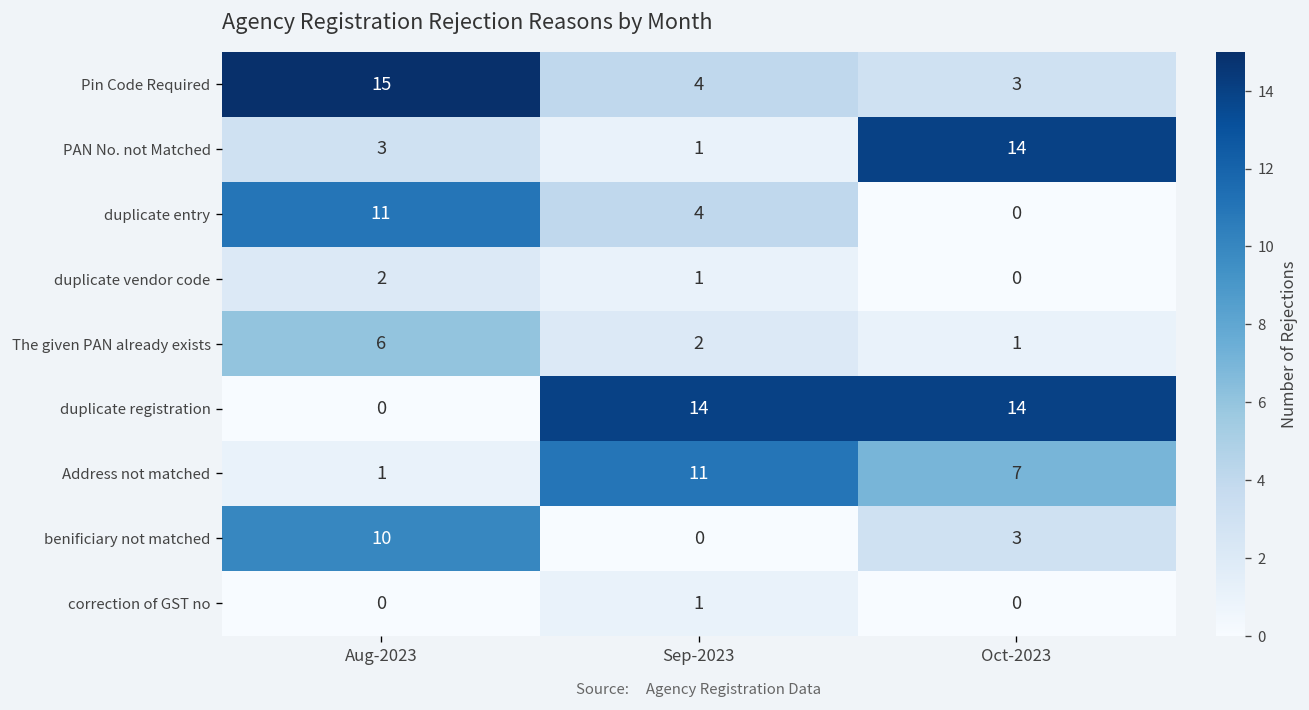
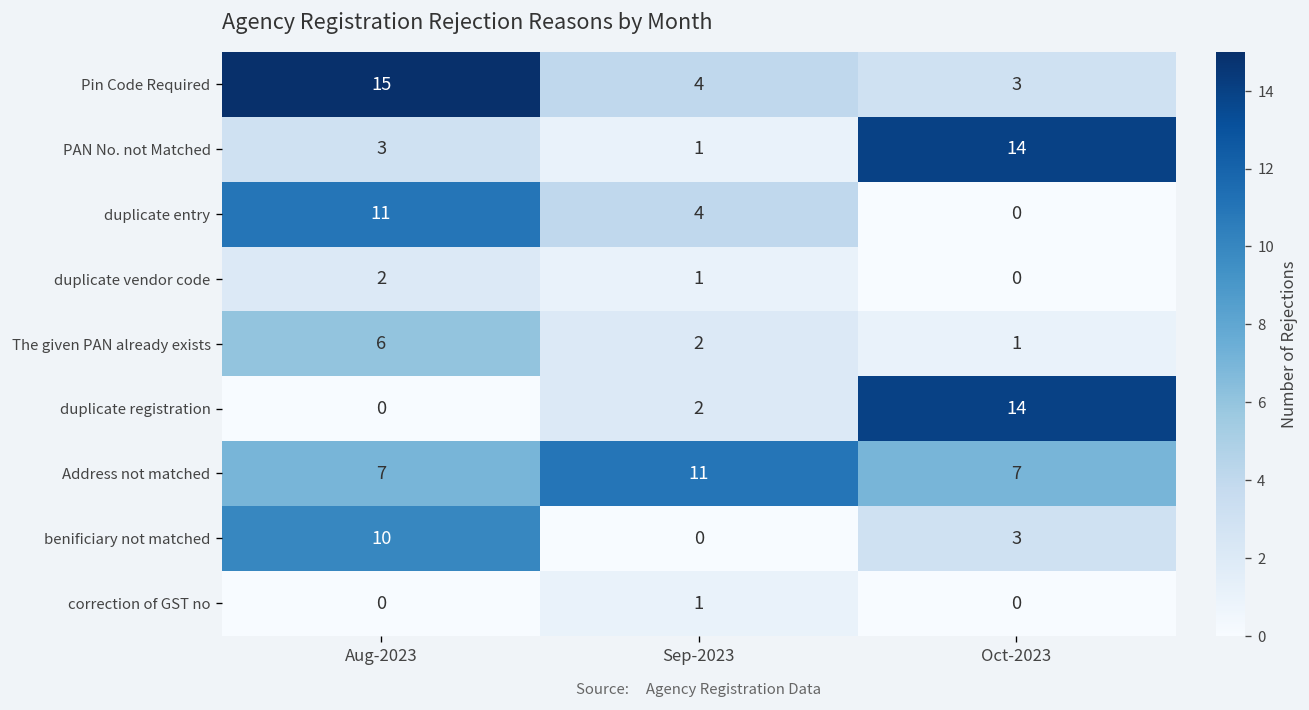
  {
    "Pin Code Required": {
      "Aug-2023": 15,
      "Sep-2023": 4,
      "Oct-2023": 3
    },
    "PAN No. not Matched": {
      "Aug-2023": 3,
      "Sep-2023": 1,
      "Oct-2023": 14
    },
    "duplicate entry": {
      "Aug-2023": 11,
      "Sep-2023": 4,
      "Oct-2023": 0
    },
    "duplicate vendor code": {
      "Aug-2023": 2,
      "Sep-2023": 1,
      "Oct-2023": 0
    },
    "The given PAN already exists": {
      "Aug-2023": 6,
      "Sep-2023": 2,
      "Oct-2023": 1
    },
    "duplicate registration": {
      "Aug-2023": 0,
-     "Sep-2023": 14,
+     "Sep-2023": 2,
      "Oct-2023": 14
    },
    "Address not matched": {
-     "Aug-2023": 1,
+     "Aug-2023": 7,
      "Sep-2023": 11,
      "Oct-2023": 7
    },
    "benificiary not matched": {
      "Aug-2023": 10,
      "Sep-2023": 0,
      "Oct-2023": 3
    },
    "correction of GST no": {
      "Aug-2023": 0,
      "Sep-2023": 1,
      "Oct-2023": 0
    }
  }
